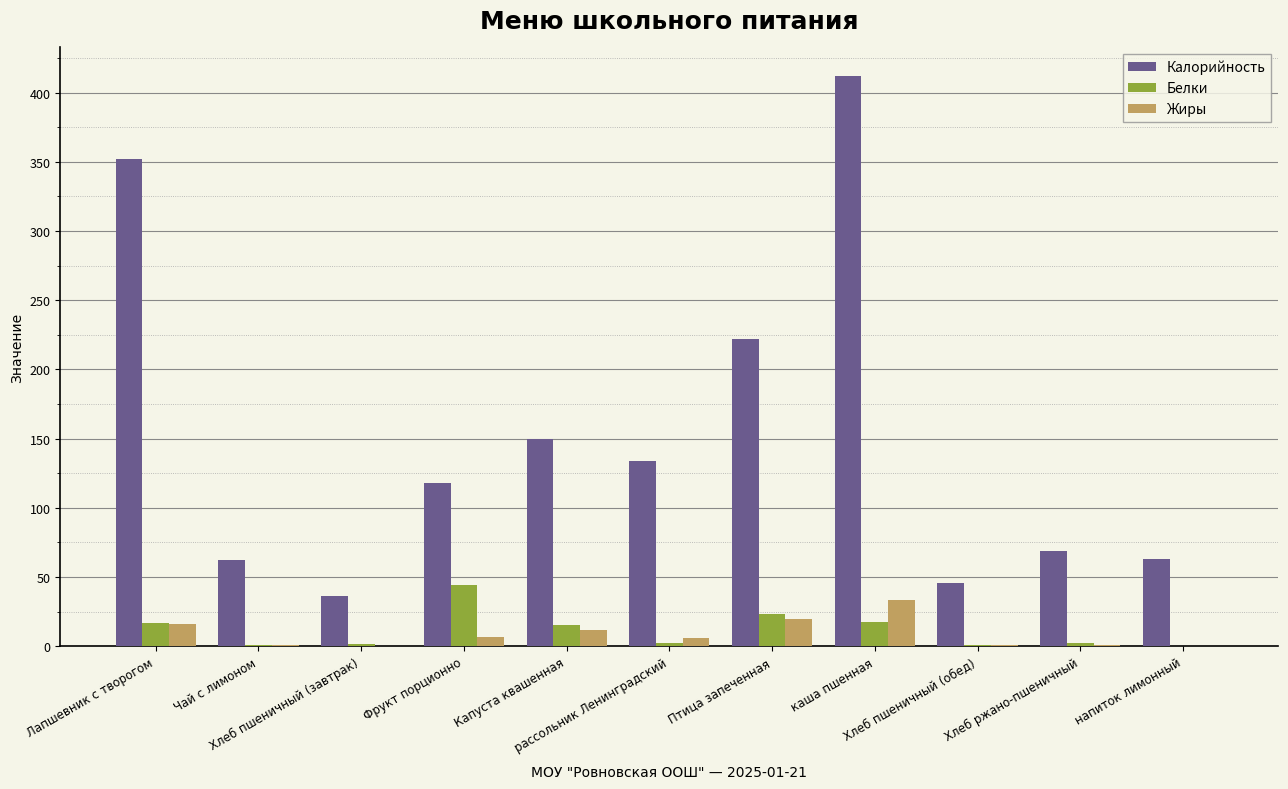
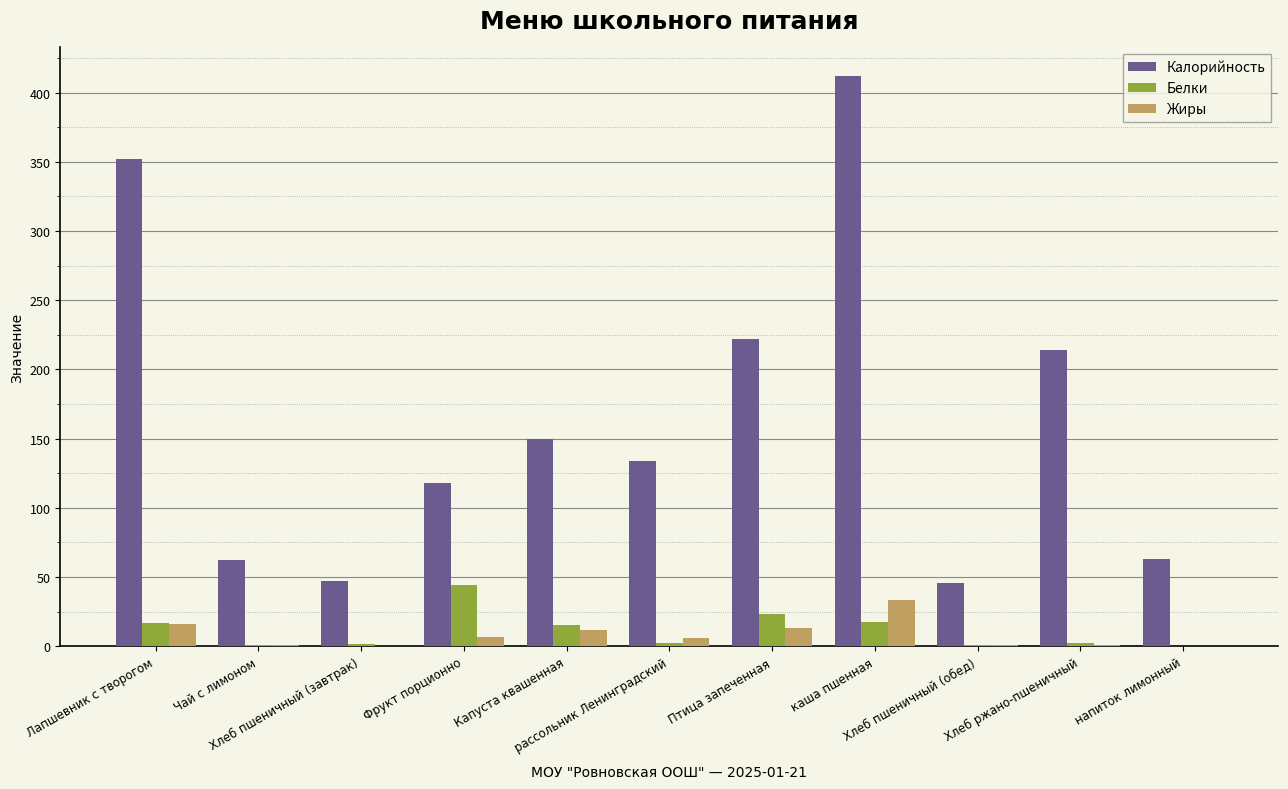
  {
    "Калорийность": {
      "Лапшевник с творогом": 352,
      "Чай с лимоном": 62,
-     "Хлеб пшеничный (завтрак)": 37,
+     "Хлеб пшеничный (завтрак)": 47,
      "Фрукт порционно": 118,
      "Капуста квашенная": 150,
      "рассольник Ленинградский": 134,
      "Птица запеченная": 222,
      "каша пшенная": 412,
      "Хлеб пшеничный (обед)": 46,
-     "Хлеб ржано-пшеничный": 69,
+     "Хлеб ржано-пшеничный": 214,
      "напиток лимонный": 63
    },
    "Белки": {
      "Лапшевник с творогом": 17,
      "Фрукт порционно": 44,
      "Капуста квашенная": 16,
      "рассольник Ленинградский": 3,
      "Птица запеченная": 23,
      "каша пшенная": 17,
      "Хлеб ржано-пшеничный": 2
    },
    "Жиры": {
      "Лапшевник с творогом": 16,
      "Фрукт порционно": 6,
      "Капуста квашенная": 12,
      "рассольник Ленинградский": 6,
-     "Птица запеченная": 20,
+     "Птица запеченная": 13,
      "каша пшенная": 33,
      "напиток лимонный": 0
    }
  }
